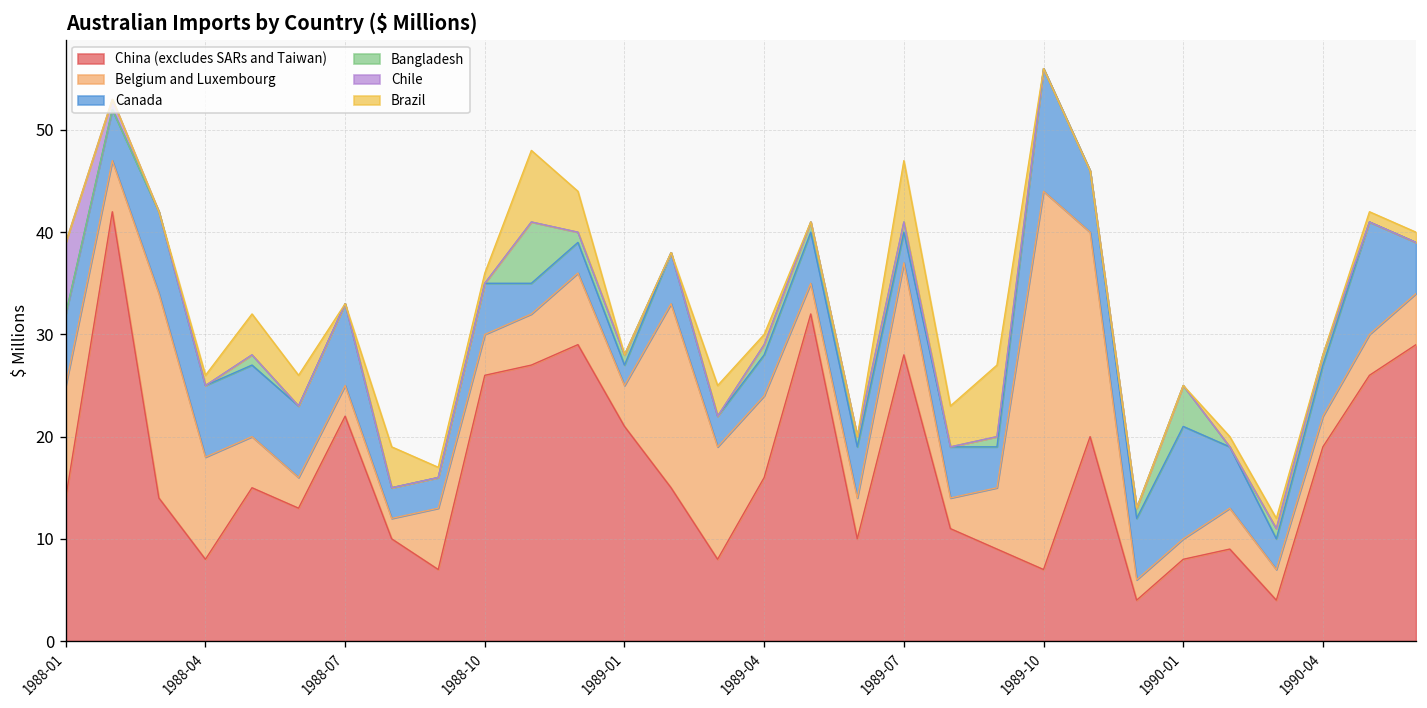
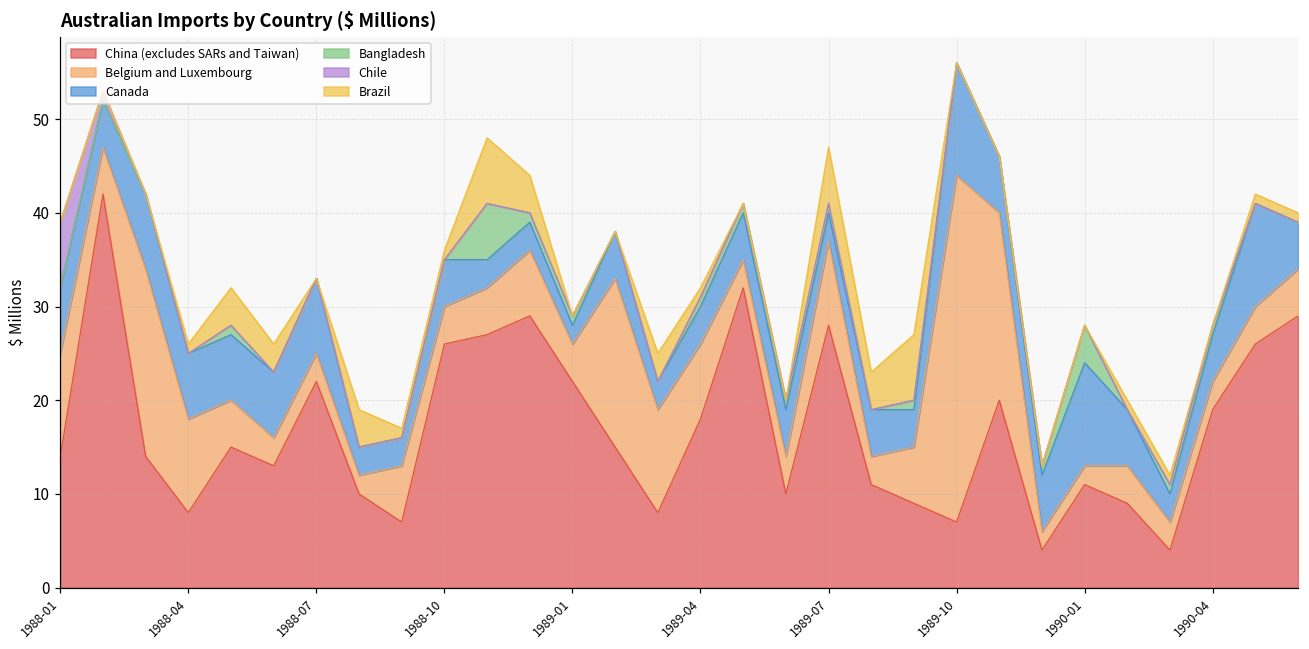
  {
    "China (excludes SARs and Taiwan)": {
      "1988-01": 14,
      "1988-04": 8,
      "1988-07": 22,
      "1988-10": 26,
-     "1989-01": 21,
-     "1989-04": 16,
+     "1989-01": 22,
+     "1989-04": 18,
      "1989-07": 28,
      "1989-10": 7,
-     "1990-01": 8,
+     "1990-01": 11,
      "1990-04": 19
    },
    "Canada": {
      "1989-01": 2,
      "1989-04": 4,
      "1989-07": 3,
      "1990-01": 11,
      "1990-04": 5
    }
  }
